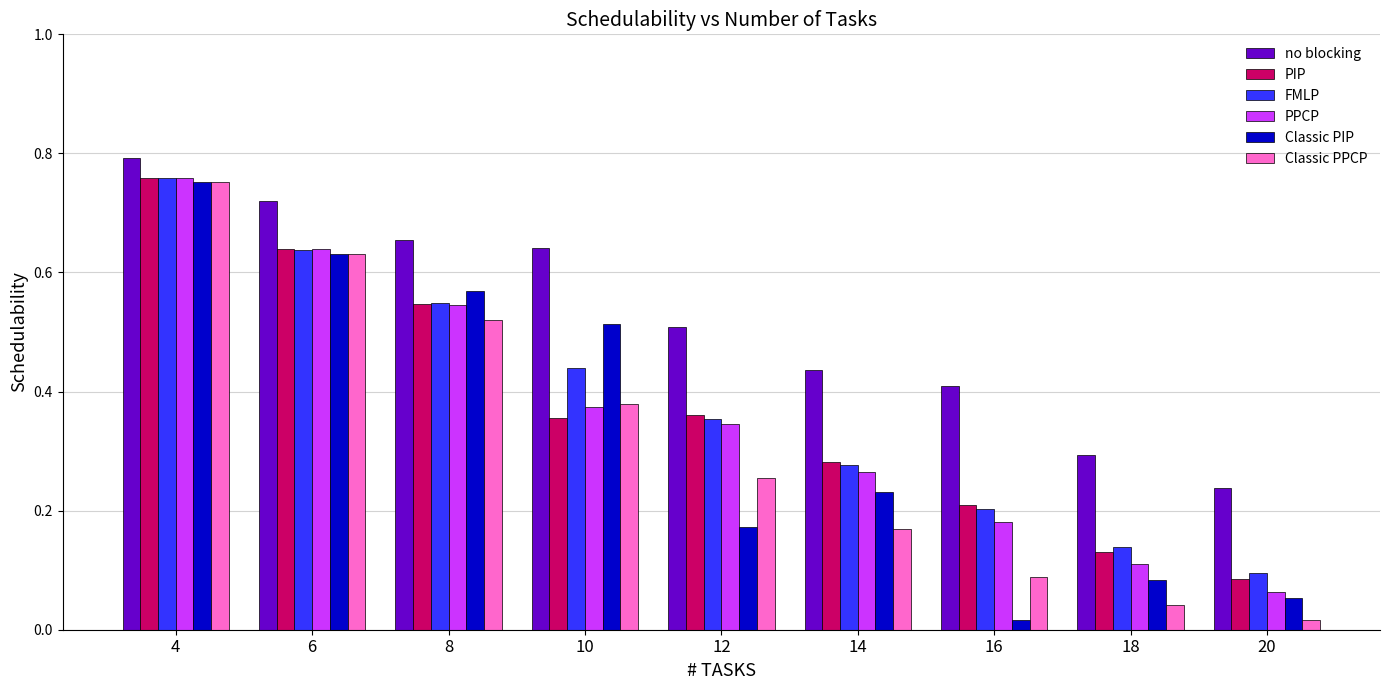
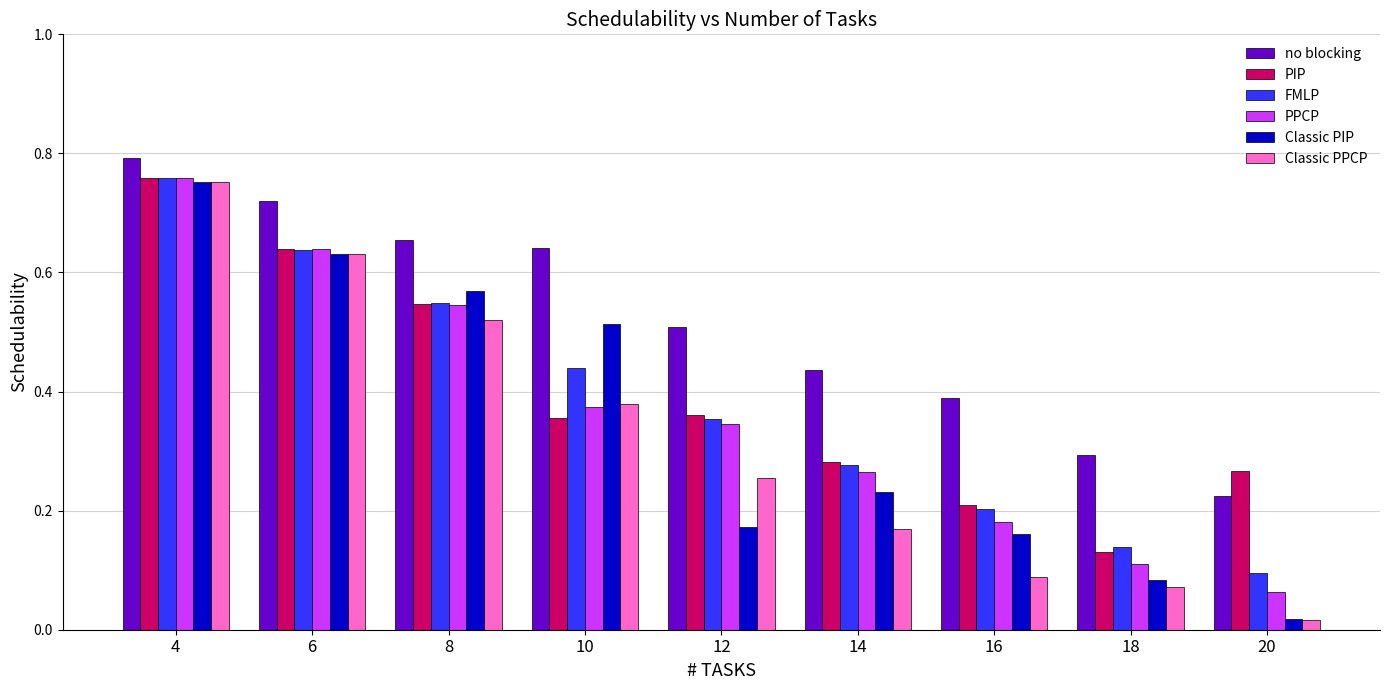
  {
    "no blocking": {
      "4": 0.79,
      "6": 0.72,
      "8": 0.65,
      "10": 0.64,
      "12": 0.51,
      "14": 0.44,
-     "16": 0.41,
+     "16": 0.39,
      "18": 0.29,
-     "20": 0.24
+     "20": 0.22
    },
    "PIP": {
      "4": 0.76,
      "6": 0.64,
      "8": 0.55,
      "10": 0.36,
      "12": 0.36,
      "14": 0.28,
      "16": 0.21,
      "18": 0.13,
-     "20": 0.09
+     "20": 0.27
    },
    "FMLP": {
      "4": 0.76,
      "6": 0.64,
      "8": 0.55,
      "10": 0.44,
      "12": 0.35,
      "14": 0.28,
      "16": 0.20,
      "18": 0.14,
      "20": 0.10
    },
    "PPCP": {
      "4": 0.76,
      "6": 0.64,
      "8": 0.54,
      "10": 0.37,
      "12": 0.35,
      "14": 0.27,
      "16": 0.18,
      "18": 0.11,
      "20": 0.06
    },
    "Classic PIP": {
      "4": 0.75,
      "6": 0.63,
      "8": 0.57,
      "10": 0.51,
      "12": 0.17,
      "14": 0.23,
-     "16": 0.02,
+     "16": 0.16,
      "18": 0.08,
-     "20": 0.05
+     "20": 0.02
    },
    "Classic PPCP": {
      "4": 0.75,
      "6": 0.63,
      "8": 0.52,
      "10": 0.38,
      "12": 0.26,
      "14": 0.17,
      "16": 0.09,
-     "18": 0.04,
+     "18": 0.07,
      "20": 0.02
    }
  }
